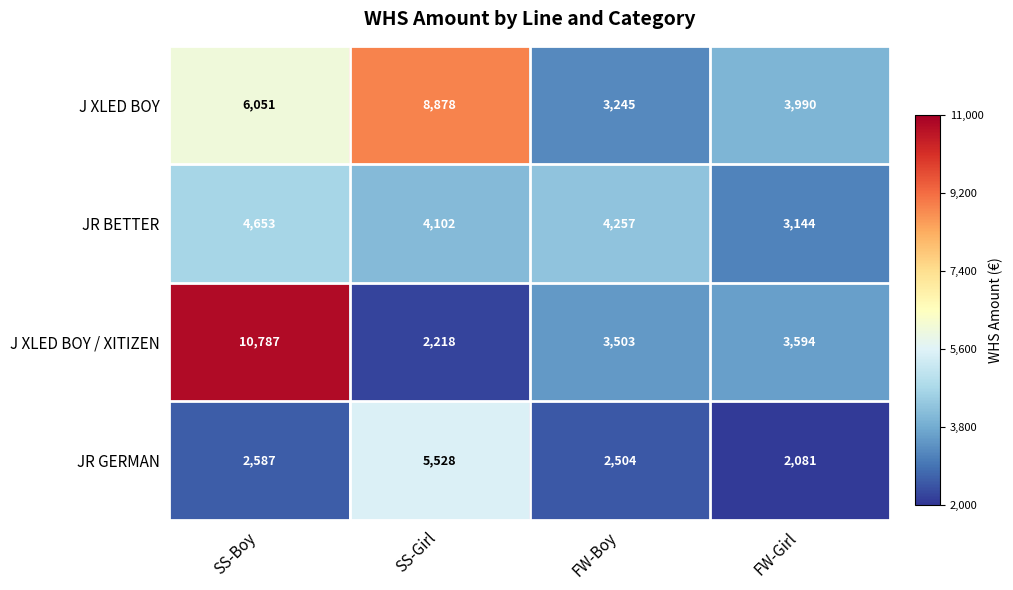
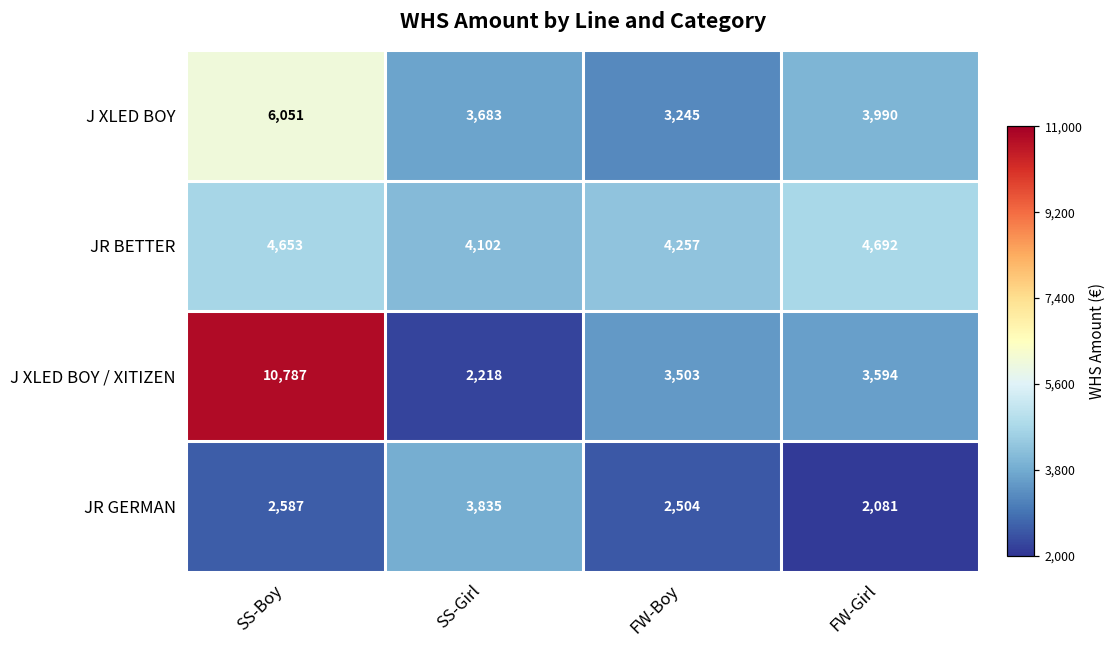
  {
    "J XLED BOY": {
      "SS-Boy": "6,051",
-     "SS-Girl": "8,878",
+     "SS-Girl": "3,683",
      "FW-Boy": "3,245",
      "FW-Girl": "3,990"
    },
    "JR BETTER": {
      "SS-Boy": "4,653",
      "SS-Girl": "4,102",
      "FW-Boy": "4,257",
-     "FW-Girl": "3,144"
+     "FW-Girl": "4,692"
    },
    "J XLED BOY / XITIZEN": {
      "SS-Boy": "10,787",
      "SS-Girl": "2,218",
      "FW-Boy": "3,503",
      "FW-Girl": "3,594"
    },
    "JR GERMAN": {
      "SS-Boy": "2,587",
-     "SS-Girl": "5,528",
+     "SS-Girl": "3,835",
      "FW-Boy": "2,504",
      "FW-Girl": "2,081"
    }
  }
